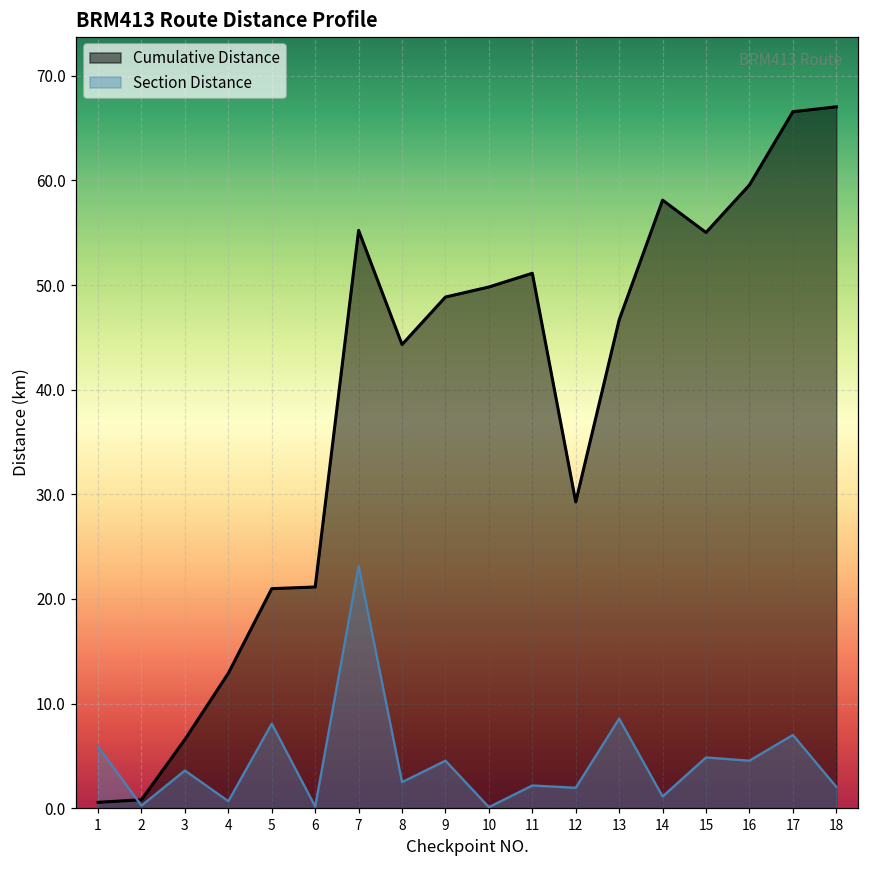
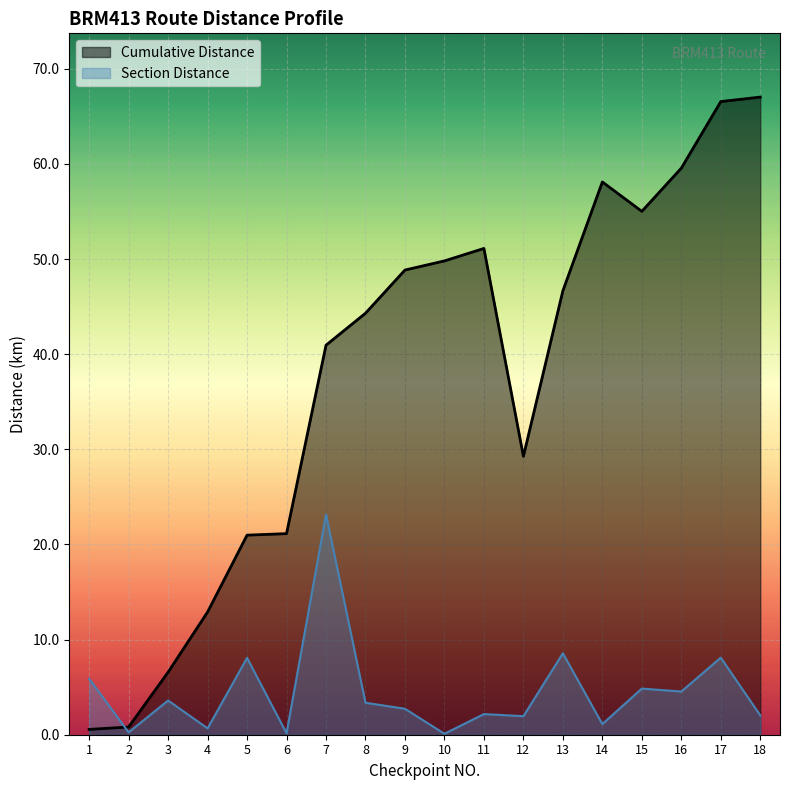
  {
    "Cumulative Distance": {
      "1": 1,
      "2": 1,
      "3": 7,
      "4": 13,
      "5": 21,
      "6": 21,
-     "7": 55,
+     "7": 41,
      "8": 44,
      "9": 49,
      "10": 50,
      "11": 51,
      "12": 29,
      "13": 47,
      "14": 58,
      "15": 55,
      "16": 60,
      "17": 67,
      "18": 67
    },
    "Section Distance": {
      "1": 6,
      "2": 0,
      "3": 4,
      "4": 1,
      "5": 8,
      "6": 0,
      "7": 23,
-     "8": 2,
-     "9": 5,
+     "8": 3,
+     "9": 3,
      "10": 0,
      "11": 2,
      "12": 2,
      "13": 9,
      "14": 1,
      "15": 5,
      "16": 5,
-     "17": 7,
+     "17": 8,
      "18": 2
    }
  }
